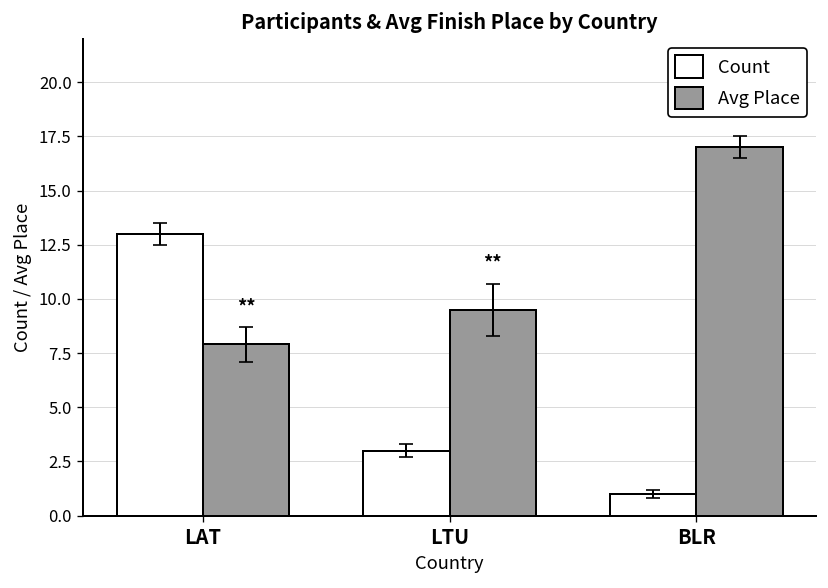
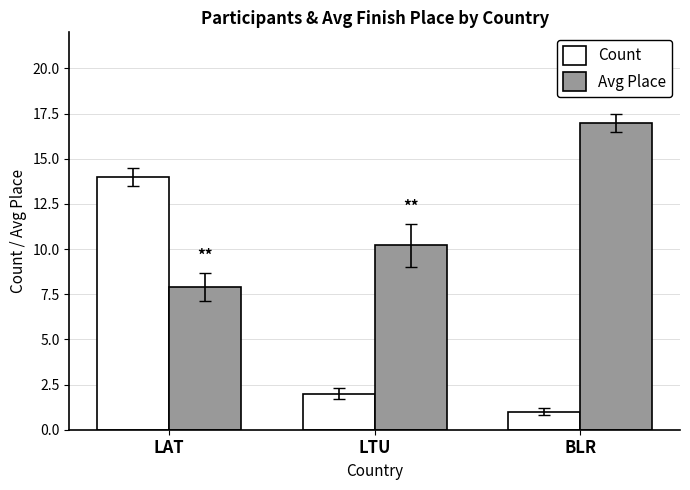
  {
    "Count": {
-     "LAT": 13,
-     "LTU": 3,
+     "LAT": 14,
+     "LTU": 2,
      "BLR": 1
    },
    "Avg Place": {
      "LAT": 7.9,
-     "LTU": 9.5,
+     "LTU": 10.2,
      "BLR": 17.0
    }
  }
